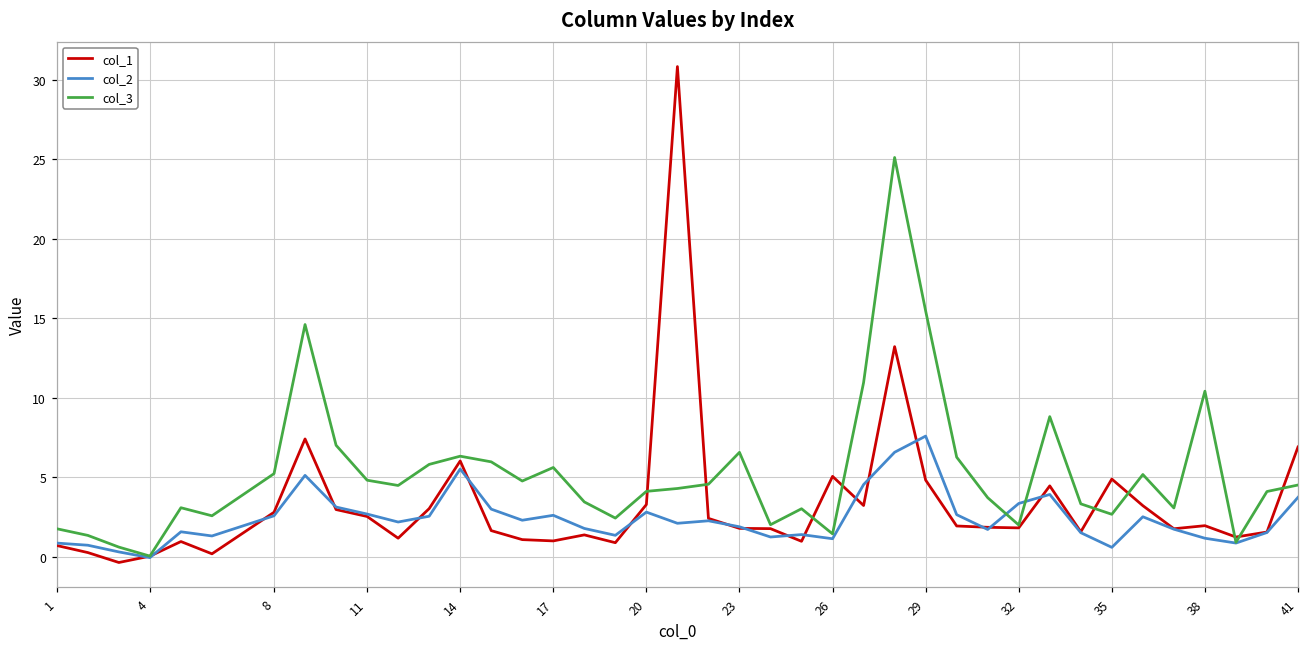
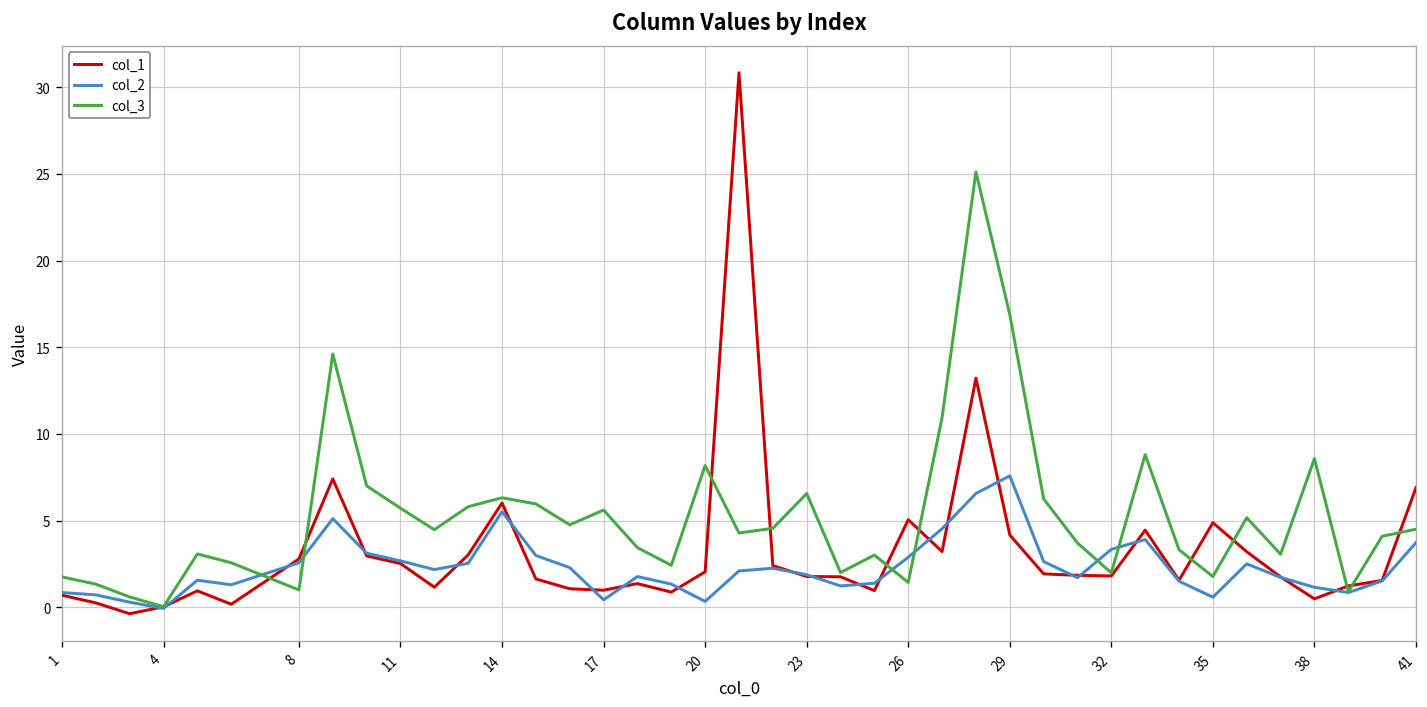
  {
    "col_1": {
      "8": 2.8,
      "14": 6.0,
      "17": 1.0,
-     "20": 3.3,
+     "20": 2.0,
      "26": 5.0,
-     "29": 4.8,
+     "29": 4.2,
      "32": 1.8,
      "35": 4.9,
-     "38": 1.9,
+     "38": 0.5,
      "41": 6.9
    },
    "col_2": {
      "8": 2.6,
      "14": 5.5,
-     "17": 2.6,
-     "20": 2.8,
-     "26": 1.1,
+     "17": 0.4,
+     "20": 0.3,
+     "26": 2.9,
      "29": 7.6,
      "32": 3.3,
      "35": 0.6,
      "38": 1.2,
      "41": 3.7
    },
    "col_3": {
      "1": 1.8,
-     "8": 5.2,
-     "11": 4.8,
+     "8": 1.0,
+     "11": 5.7,
      "14": 6.3,
      "17": 5.6,
-     "20": 4.1,
+     "20": 8.2,
      "23": 6.6,
      "26": 1.4,
-     "29": 15.5,
+     "29": 16.9,
      "32": 2.0,
-     "35": 2.7,
-     "38": 10.4,
+     "35": 1.8,
+     "38": 8.6,
      "41": 4.5
    }
  }
